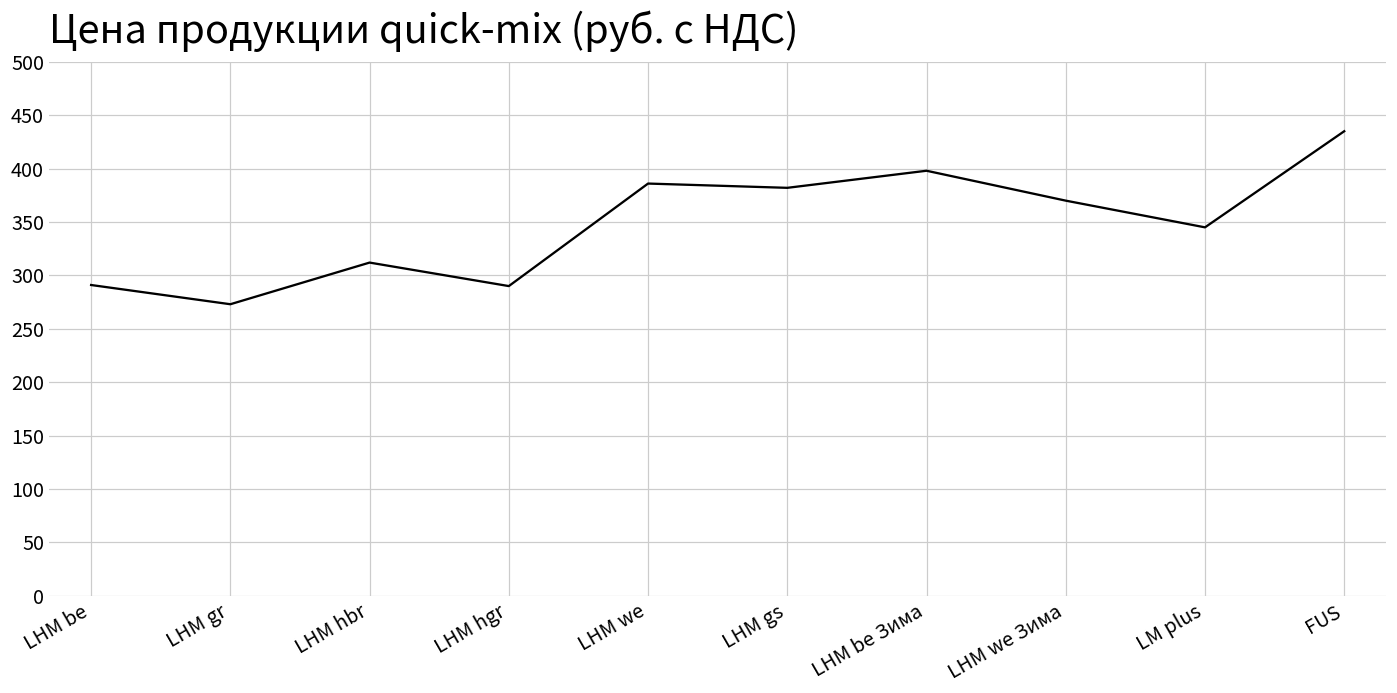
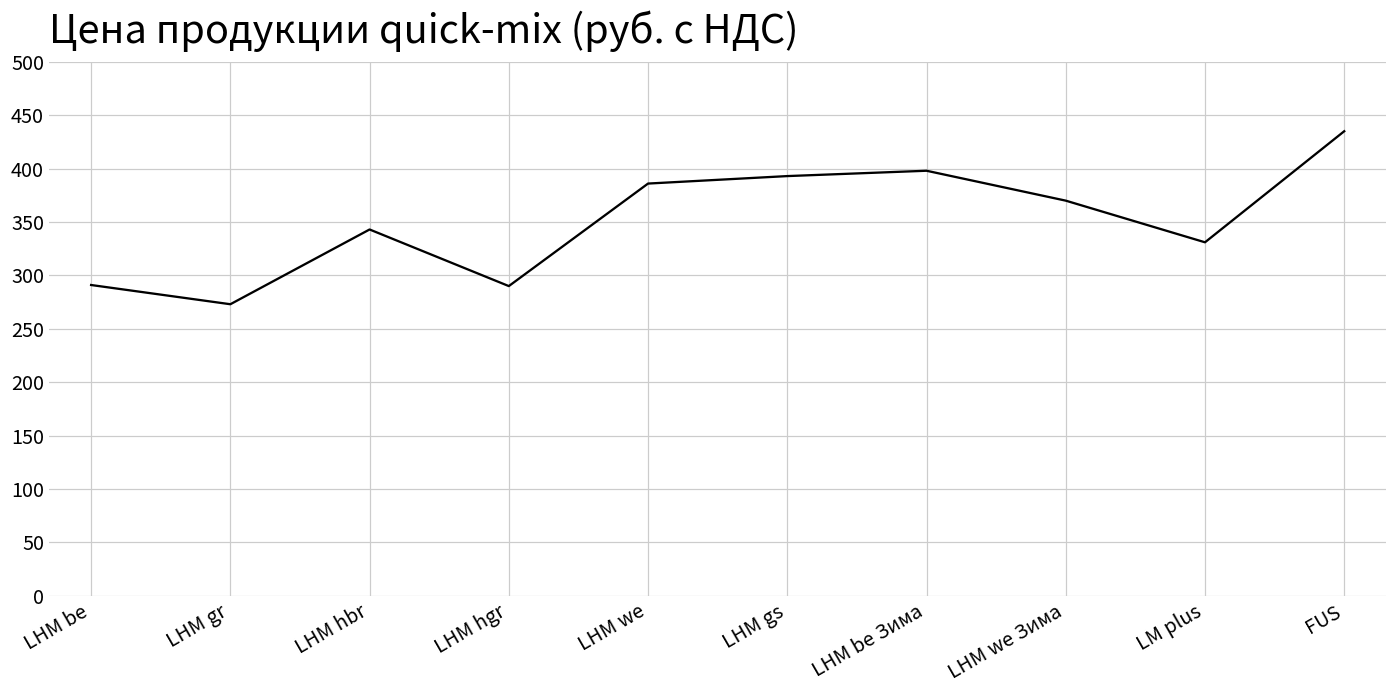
  {
    "LHM be": 290,
    "LHM gr": 270,
-   "LHM hbr": 310,
+   "LHM hbr": 340,
    "LHM hgr": 290,
    "LHM we": 390,
-   "LHM gs": 380,
+   "LHM gs": 390,
    "LHM be Зима": 400,
    "LHM we Зима": 370,
-   "LM plus": 350,
+   "LM plus": 330,
    "FUS": 440
  }
